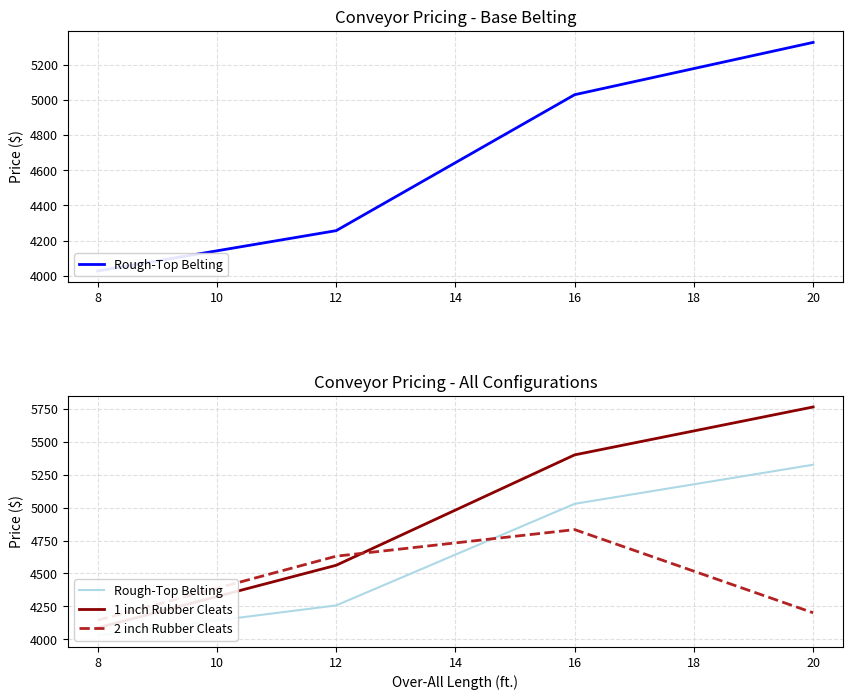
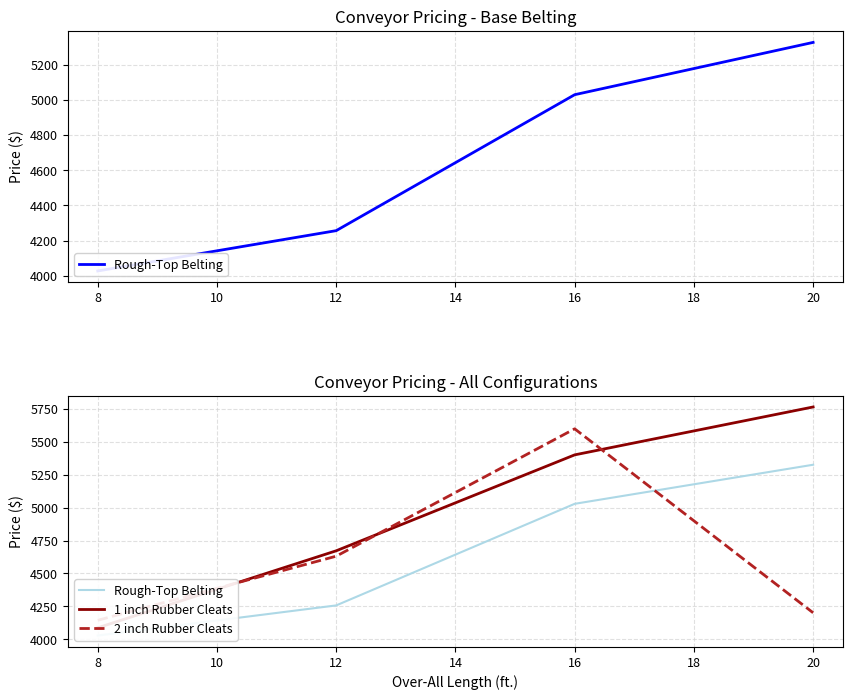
  {
    "Conveyor Pricing - Base Belting": {
      "12": 4260,
      "16": 5030,
      "20": 5330
    },
    "Conveyor Pricing - All Configurations": {
      "Rough-Top Belting": {
        "12": 4260,
        "16": 5030,
        "20": 5330
      },
      "1 inch Rubber Cleats": {
-       "12": 4560,
+       "12": 4670,
        "16": 5400,
        "20": 5770
      },
      "2 inch Rubber Cleats": {
        "12": 4630,
-       "16": 4830,
+       "16": 5600,
        "20": 4200
      }
    }
  }
